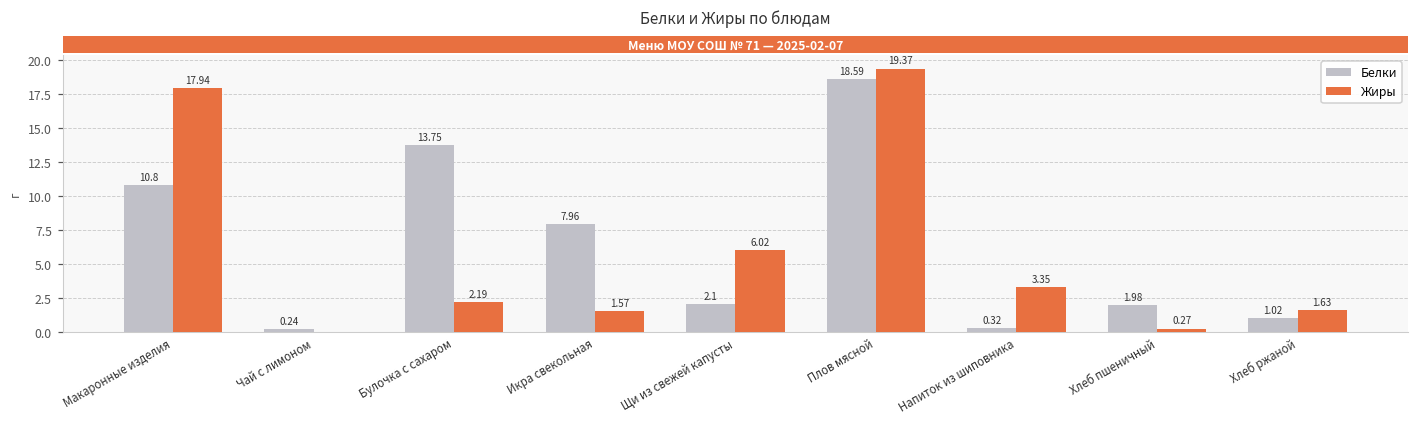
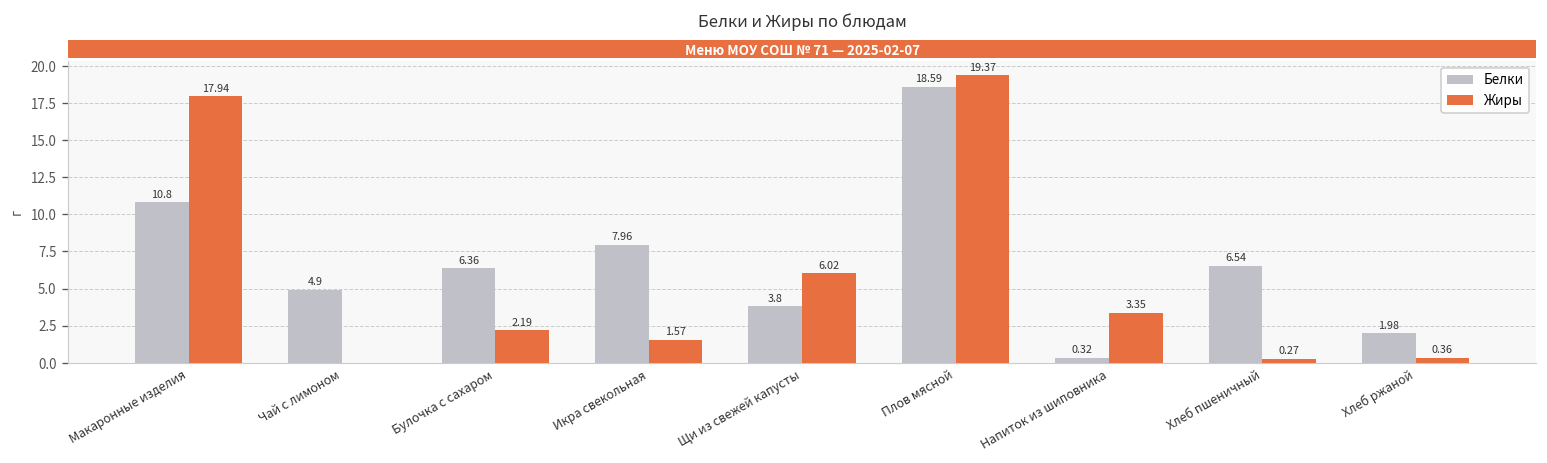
  {
    "Белки": {
      "Макаронные изделия": 10.8,
-     "Чай с лимоном": 0.24,
-     "Булочка с сахаром": 13.75,
+     "Чай с лимоном": 4.9,
+     "Булочка с сахаром": 6.36,
      "Икра свекольная": 7.96,
-     "Щи из свежей капусты": 2.1,
+     "Щи из свежей капусты": 3.8,
      "Плов мясной": 18.59,
      "Напиток из шиповника": 0.32,
-     "Хлеб пшеничный": 1.98,
-     "Хлеб ржаной": 1.02
+     "Хлеб пшеничный": 6.54,
+     "Хлеб ржаной": 1.98
    },
    "Жиры": {
      "Макаронные изделия": 17.94,
      "Булочка с сахаром": 2.19,
      "Икра свекольная": 1.57,
      "Щи из свежей капусты": 6.02,
      "Плов мясной": 19.37,
      "Напиток из шиповника": 3.35,
      "Хлеб пшеничный": 0.27,
-     "Хлеб ржаной": 1.63
+     "Хлеб ржаной": 0.36
    }
  }
